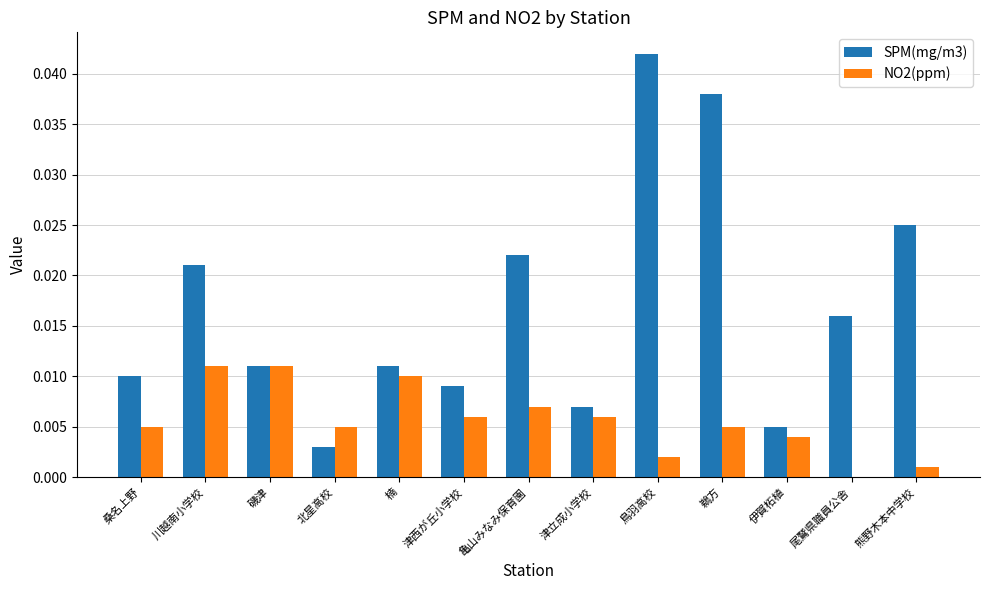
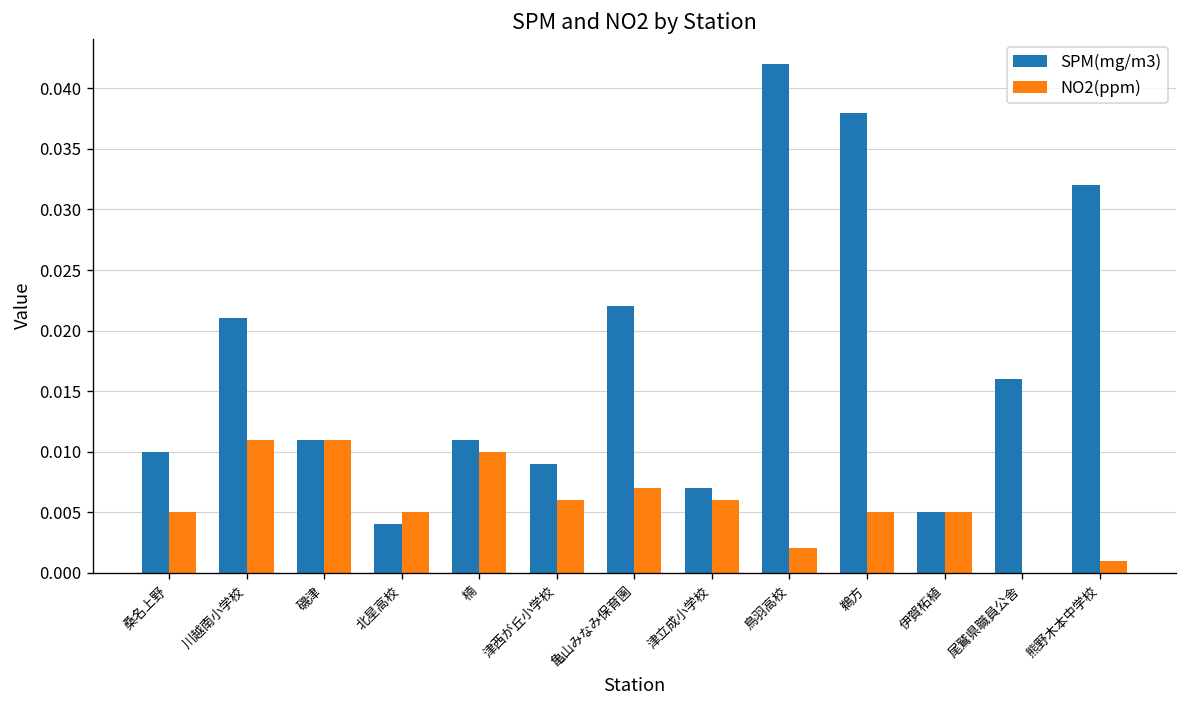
  {
    "SPM(mg/m3)": {
      "桑名上野": 0.010,
      "川越南小学校": 0.021,
      "磯津": 0.011,
-     "北星高校": 0.003,
+     "北星高校": 0.004,
      "楠": 0.011,
      "津西が丘小学校": 0.009,
      "亀山みなみ保育園": 0.022,
      "津立成小学校": 0.007,
      "鳥羽高校": 0.042,
      "鵜方": 0.038,
      "伊賀柘植": 0.005,
      "尾鷲県職員公舎": 0.016,
-     "熊野木本中学校": 0.025
+     "熊野木本中学校": 0.032
    },
    "NO2(ppm)": {
      "桑名上野": 0.005,
      "川越南小学校": 0.011,
      "磯津": 0.011,
      "北星高校": 0.005,
      "楠": 0.010,
      "津西が丘小学校": 0.006,
      "亀山みなみ保育園": 0.007,
      "津立成小学校": 0.006,
      "鳥羽高校": 0.002,
      "鵜方": 0.005,
-     "伊賀柘植": 0.004,
+     "伊賀柘植": 0.005,
      "尾鷲県職員公舎": 0.000,
      "熊野木本中学校": 0.001
    }
  }
